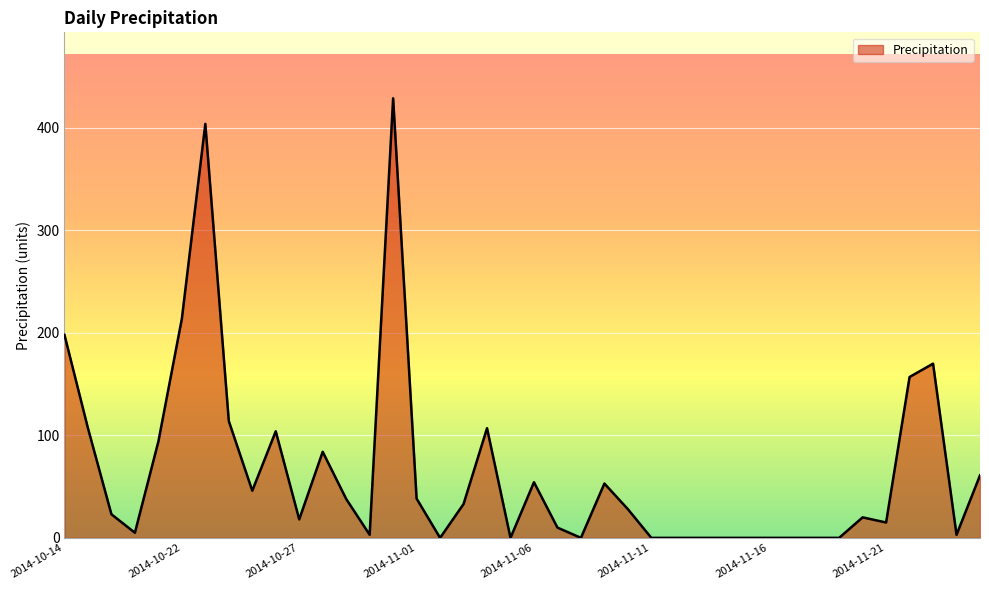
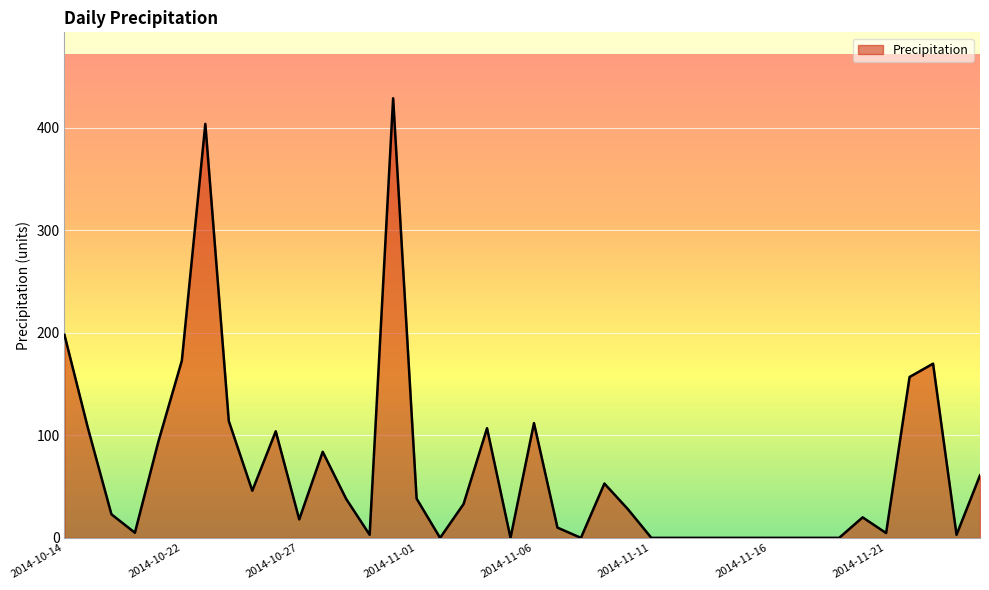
  {
    "2014-10-14": 198,
-   "2014-10-22": 214,
+   "2014-10-22": 173,
    "2014-10-27": 18,
    "2014-11-01": 38,
-   "2014-11-06": 54,
+   "2014-11-06": 112,
    "2014-11-11": 0,
    "2014-11-16": 0,
-   "2014-11-21": 15
+   "2014-11-21": 5
  }
